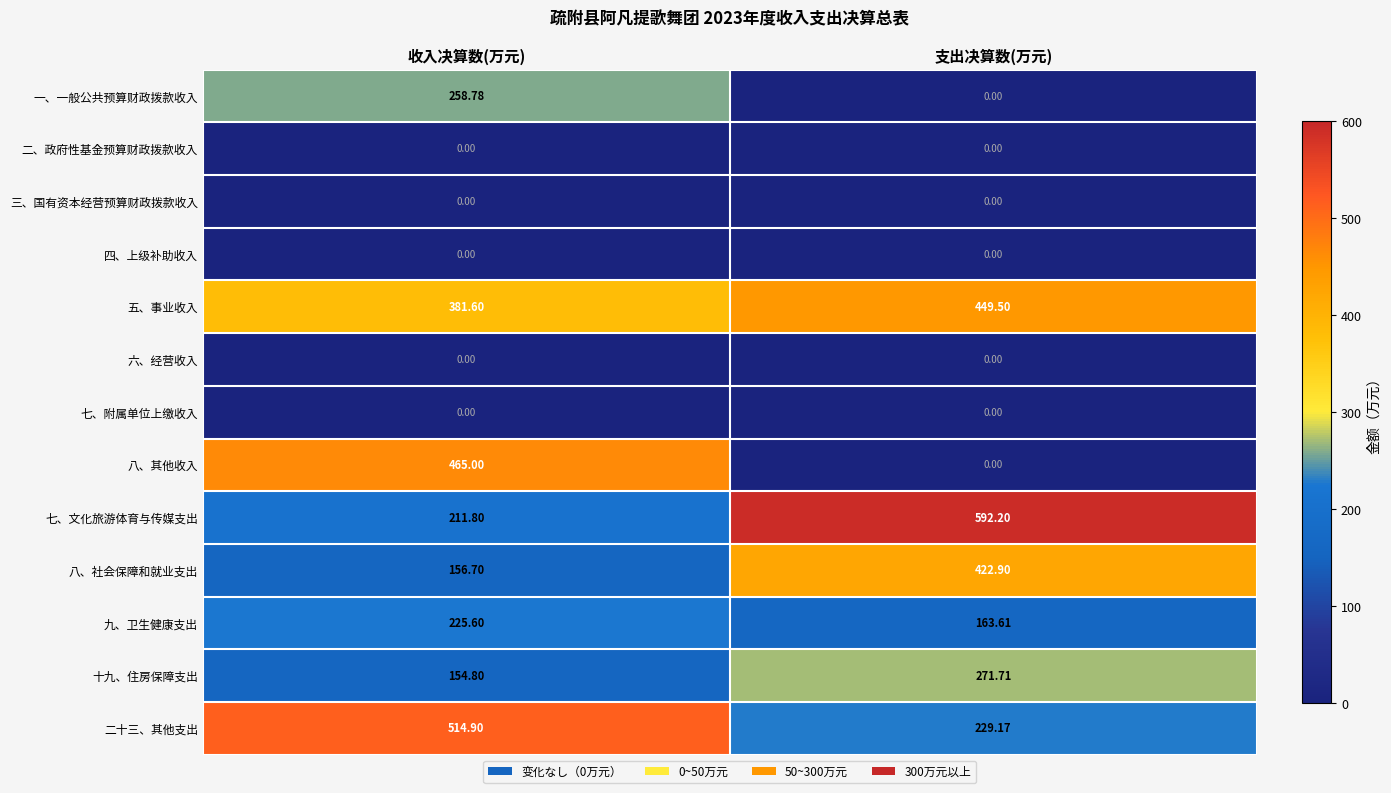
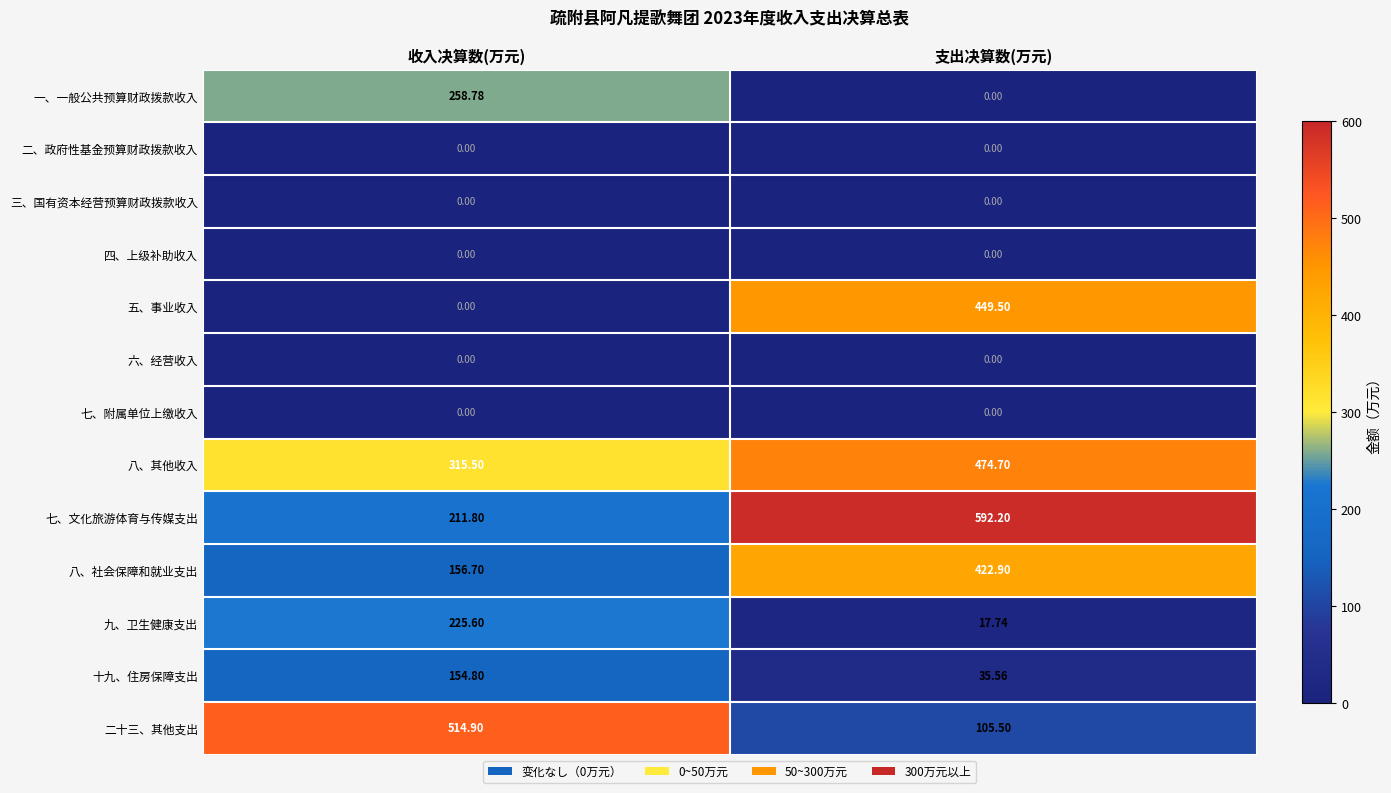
  {
    "一、一般公共预算财政拨款收入": {
      "收入决算数(万元)": 258.78,
      "支出决算数(万元)": 0.00
    },
    "二、政府性基金预算财政拨款收入": {
      "收入决算数(万元)": 0.00,
      "支出决算数(万元)": 0.00
    },
    "三、国有资本经营预算财政拨款收入": {
      "收入决算数(万元)": 0.00,
      "支出决算数(万元)": 0.00
    },
    "四、上级补助收入": {
      "收入决算数(万元)": 0.00,
      "支出决算数(万元)": 0.00
    },
    "五、事业收入": {
-     "收入决算数(万元)": 381.60,
+     "收入决算数(万元)": 0.00,
      "支出决算数(万元)": 449.50
    },
    "六、经营收入": {
      "收入决算数(万元)": 0.00,
      "支出决算数(万元)": 0.00
    },
    "七、附属单位上缴收入": {
      "收入决算数(万元)": 0.00,
      "支出决算数(万元)": 0.00
    },
    "八、其他收入": {
-     "收入决算数(万元)": 465.00,
-     "支出决算数(万元)": 0.00
+     "收入决算数(万元)": 315.50,
+     "支出决算数(万元)": 474.70
    },
    "七、文化旅游体育与传媒支出": {
      "收入决算数(万元)": 211.80,
      "支出决算数(万元)": 592.20
    },
    "八、社会保障和就业支出": {
      "收入决算数(万元)": 156.70,
      "支出决算数(万元)": 422.90
    },
    "九、卫生健康支出": {
      "收入决算数(万元)": 225.60,
-     "支出决算数(万元)": 163.61
+     "支出决算数(万元)": 17.74
    },
    "十九、住房保障支出": {
      "收入决算数(万元)": 154.80,
-     "支出决算数(万元)": 271.71
+     "支出决算数(万元)": 35.56
    },
    "二十三、其他支出": {
      "收入决算数(万元)": 514.90,
-     "支出决算数(万元)": 229.17
+     "支出决算数(万元)": 105.50
    }
  }
